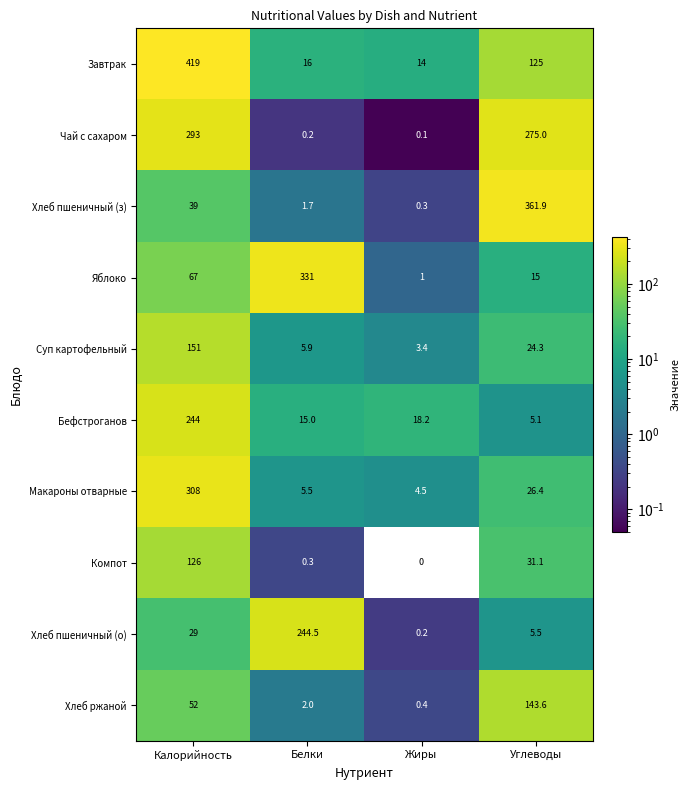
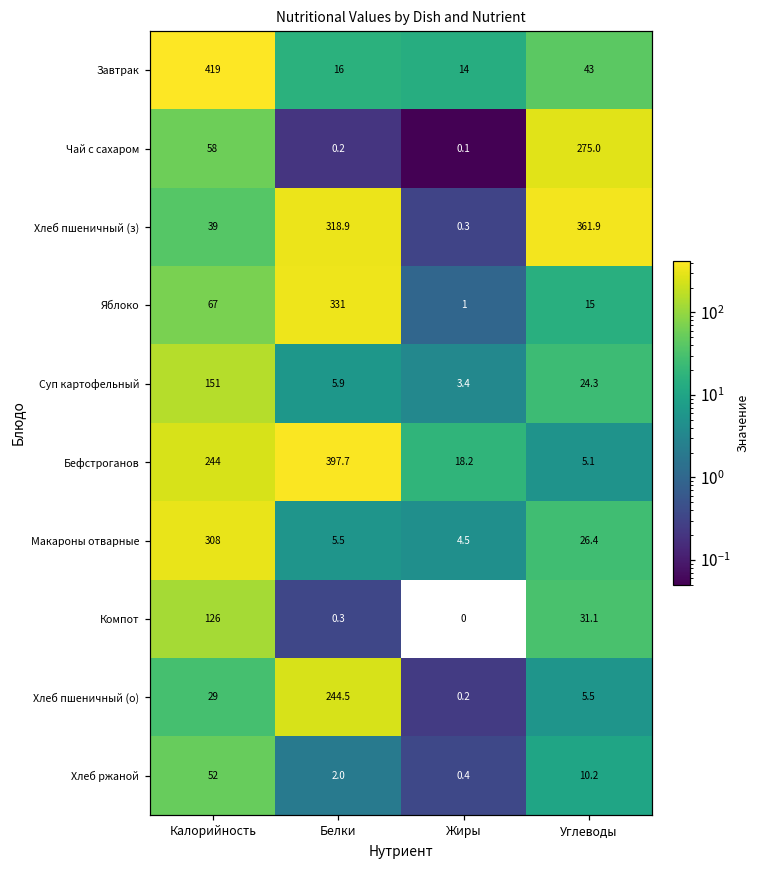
  {
    "Завтрак": {
      "Калорийность": 419,
      "Белки": 16,
      "Жиры": 14,
-     "Углеводы": 125
+     "Углеводы": 43
    },
    "Чай с сахаром": {
-     "Калорийность": 293,
+     "Калорийность": 58,
      "Белки": 0.2,
      "Жиры": 0.1,
      "Углеводы": 275.0
    },
    "Хлеб пшеничный (з)": {
      "Калорийность": 39,
-     "Белки": 1.7,
+     "Белки": 318.9,
      "Жиры": 0.3,
      "Углеводы": 361.9
    },
    "Яблоко": {
      "Калорийность": 67,
      "Белки": 331,
      "Жиры": 1,
      "Углеводы": 15
    },
    "Суп картофельный": {
      "Калорийность": 151,
      "Белки": 5.9,
      "Жиры": 3.4,
      "Углеводы": 24.3
    },
    "Бефстроганов": {
      "Калорийность": 244,
-     "Белки": 15.0,
+     "Белки": 397.7,
      "Жиры": 18.2,
      "Углеводы": 5.1
    },
    "Макароны отварные": {
      "Калорийность": 308,
      "Белки": 5.5,
      "Жиры": 4.5,
      "Углеводы": 26.4
    },
    "Компот": {
      "Калорийность": 126,
      "Белки": 0.3,
      "Жиры": 0,
      "Углеводы": 31.1
    },
    "Хлеб пшеничный (о)": {
      "Калорийность": 29,
      "Белки": 244.5,
      "Жиры": 0.2,
      "Углеводы": 5.5
    },
    "Хлеб ржаной": {
      "Калорийность": 52,
      "Белки": 2.0,
      "Жиры": 0.4,
-     "Углеводы": 143.6
+     "Углеводы": 10.2
    }
  }
